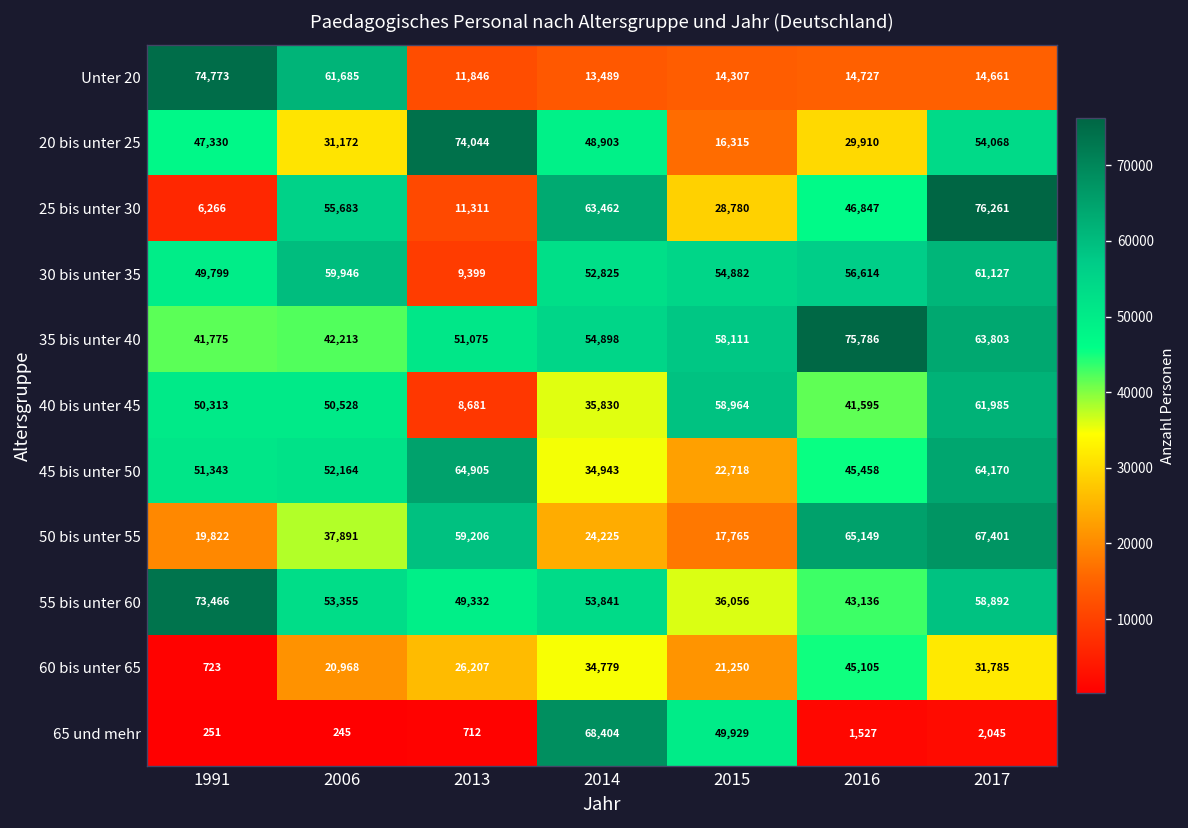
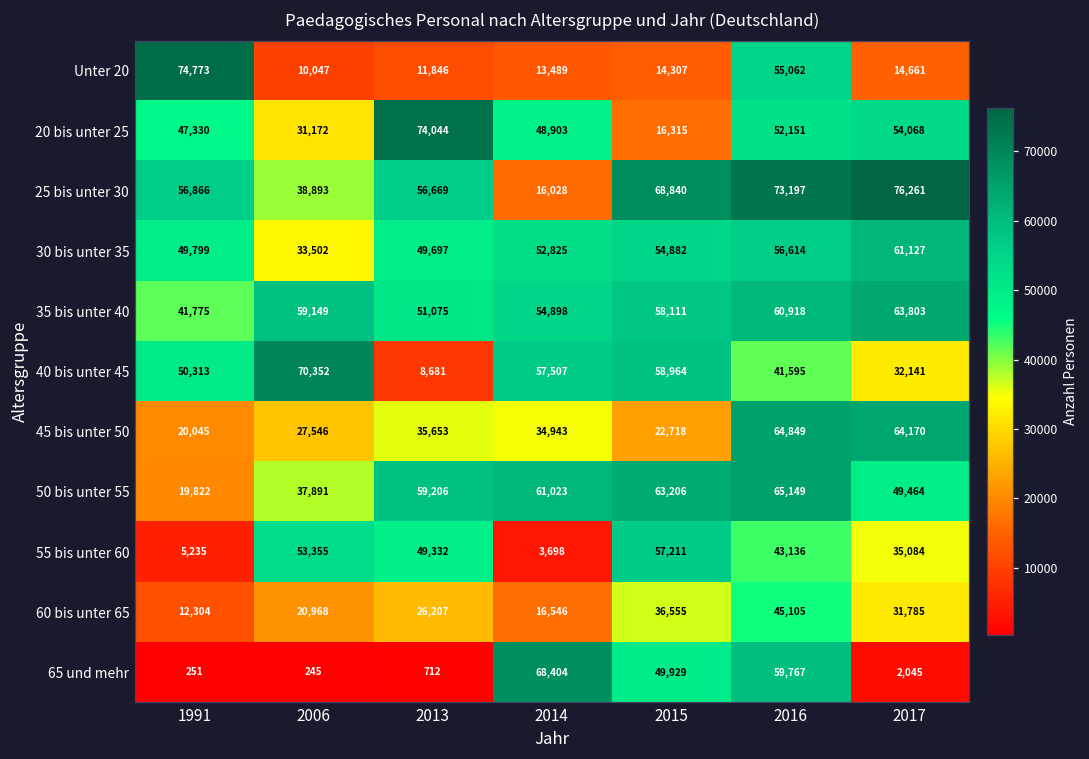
  {
    "Unter 20": {
      "1991": "74,773",
-     "2006": "61,685",
+     "2006": "10,047",
      "2013": "11,846",
      "2014": "13,489",
      "2015": "14,307",
-     "2016": "14,727",
+     "2016": "55,062",
      "2017": "14,661"
    },
    "20 bis unter 25": {
      "1991": "47,330",
      "2006": "31,172",
      "2013": "74,044",
      "2014": "48,903",
      "2015": "16,315",
-     "2016": "29,910",
+     "2016": "52,151",
      "2017": "54,068"
    },
    "25 bis unter 30": {
-     "1991": "6,266",
-     "2006": "55,683",
-     "2013": "11,311",
-     "2014": "63,462",
-     "2015": "28,780",
-     "2016": "46,847",
+     "1991": "56,866",
+     "2006": "38,893",
+     "2013": "56,669",
+     "2014": "16,028",
+     "2015": "68,840",
+     "2016": "73,197",
      "2017": "76,261"
    },
    "30 bis unter 35": {
      "1991": "49,799",
-     "2006": "59,946",
-     "2013": "9,399",
+     "2006": "33,502",
+     "2013": "49,697",
      "2014": "52,825",
      "2015": "54,882",
      "2016": "56,614",
      "2017": "61,127"
    },
    "35 bis unter 40": {
      "1991": "41,775",
-     "2006": "42,213",
+     "2006": "59,149",
      "2013": "51,075",
      "2014": "54,898",
      "2015": "58,111",
-     "2016": "75,786",
+     "2016": "60,918",
      "2017": "63,803"
    },
    "40 bis unter 45": {
      "1991": "50,313",
-     "2006": "50,528",
+     "2006": "70,352",
      "2013": "8,681",
-     "2014": "35,830",
+     "2014": "57,507",
      "2015": "58,964",
      "2016": "41,595",
-     "2017": "61,985"
+     "2017": "32,141"
    },
    "45 bis unter 50": {
-     "1991": "51,343",
-     "2006": "52,164",
-     "2013": "64,905",
+     "1991": "20,045",
+     "2006": "27,546",
+     "2013": "35,653",
      "2014": "34,943",
      "2015": "22,718",
-     "2016": "45,458",
+     "2016": "64,849",
      "2017": "64,170"
    },
    "50 bis unter 55": {
      "1991": "19,822",
      "2006": "37,891",
      "2013": "59,206",
-     "2014": "24,225",
-     "2015": "17,765",
+     "2014": "61,023",
+     "2015": "63,206",
      "2016": "65,149",
-     "2017": "67,401"
+     "2017": "49,464"
    },
    "55 bis unter 60": {
-     "1991": "73,466",
+     "1991": "5,235",
      "2006": "53,355",
      "2013": "49,332",
-     "2014": "53,841",
-     "2015": "36,056",
+     "2014": "3,698",
+     "2015": "57,211",
      "2016": "43,136",
-     "2017": "58,892"
+     "2017": "35,084"
    },
    "60 bis unter 65": {
-     "1991": "723",
+     "1991": "12,304",
      "2006": "20,968",
      "2013": "26,207",
-     "2014": "34,779",
-     "2015": "21,250",
+     "2014": "16,546",
+     "2015": "36,555",
      "2016": "45,105",
      "2017": "31,785"
    },
    "65 und mehr": {
      "1991": "251",
      "2006": "245",
      "2013": "712",
      "2014": "68,404",
      "2015": "49,929",
-     "2016": "1,527",
+     "2016": "59,767",
      "2017": "2,045"
    }
  }
